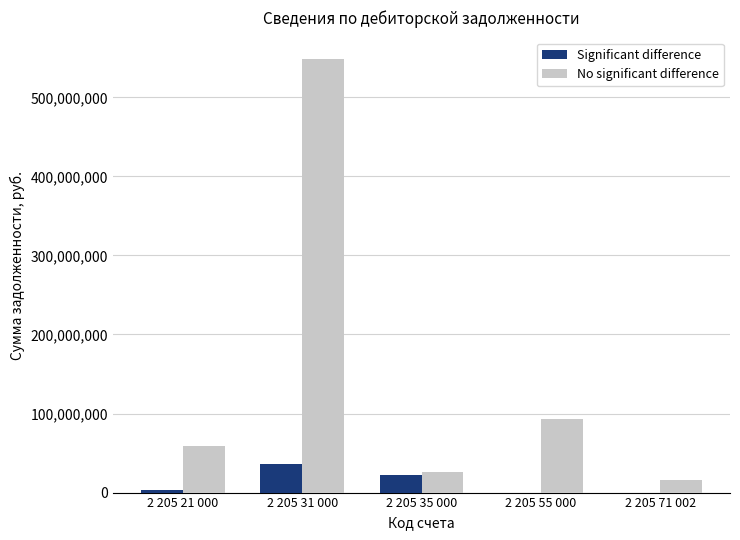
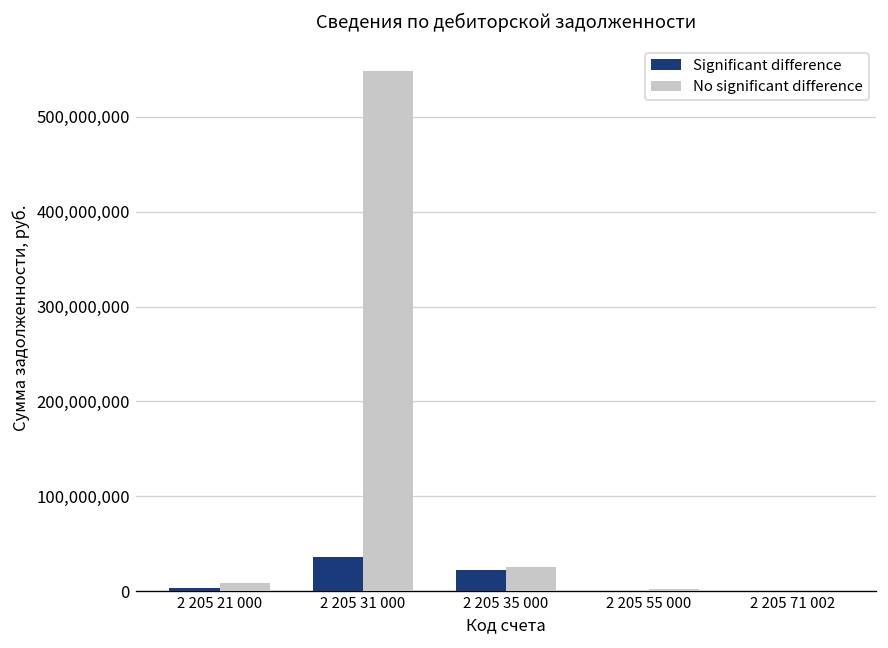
  {
    "Significant difference": {
      "2 205 31 000": "40,000,000",
      "2 205 35 000": "20,000,000",
      "2 205 55 000": "0",
      "2 205 71 002": "0"
    },
    "No significant difference": {
-     "2 205 21 000": "60,000,000",
+     "2 205 21 000": "10,000,000",
      "2 205 31 000": "550,000,000",
      "2 205 35 000": "30,000,000",
-     "2 205 55 000": "90,000,000",
-     "2 205 71 002": "20,000,000"
+     "2 205 55 000": "0",
+     "2 205 71 002": "0"
    }
  }
